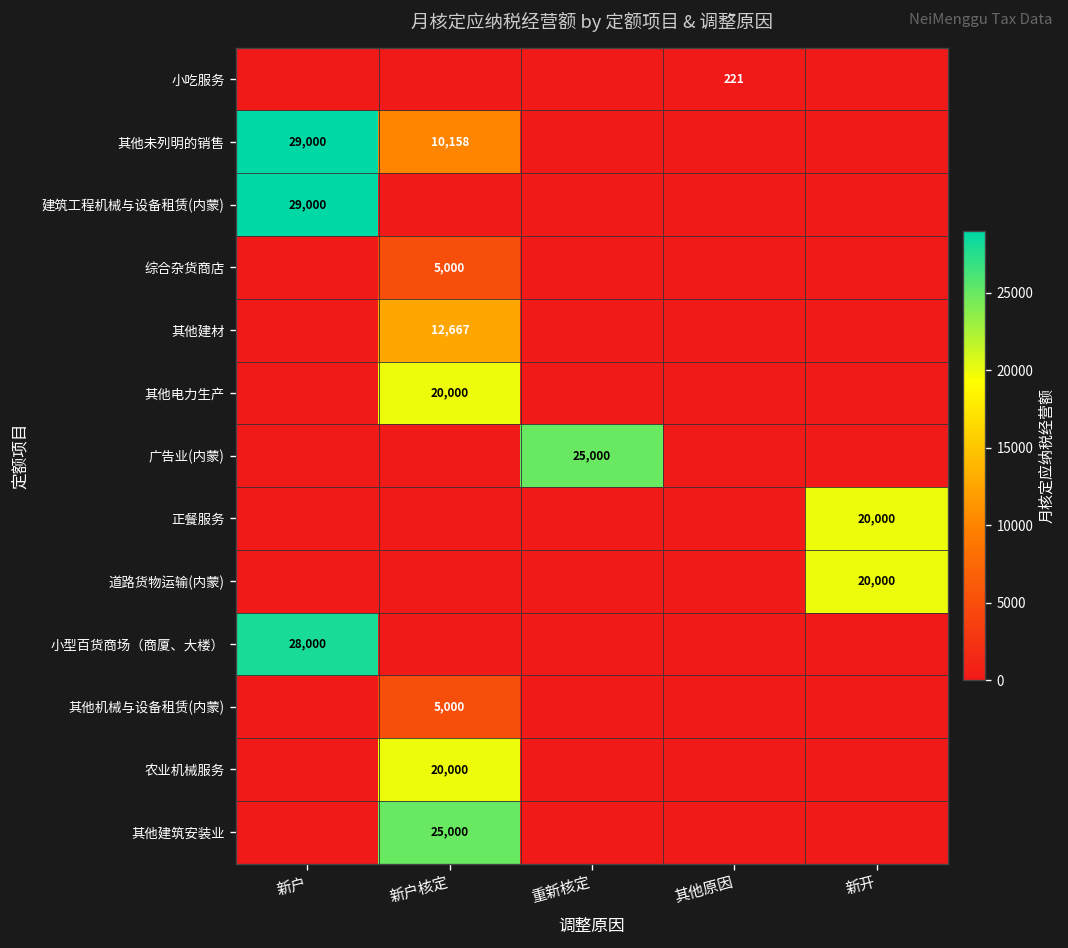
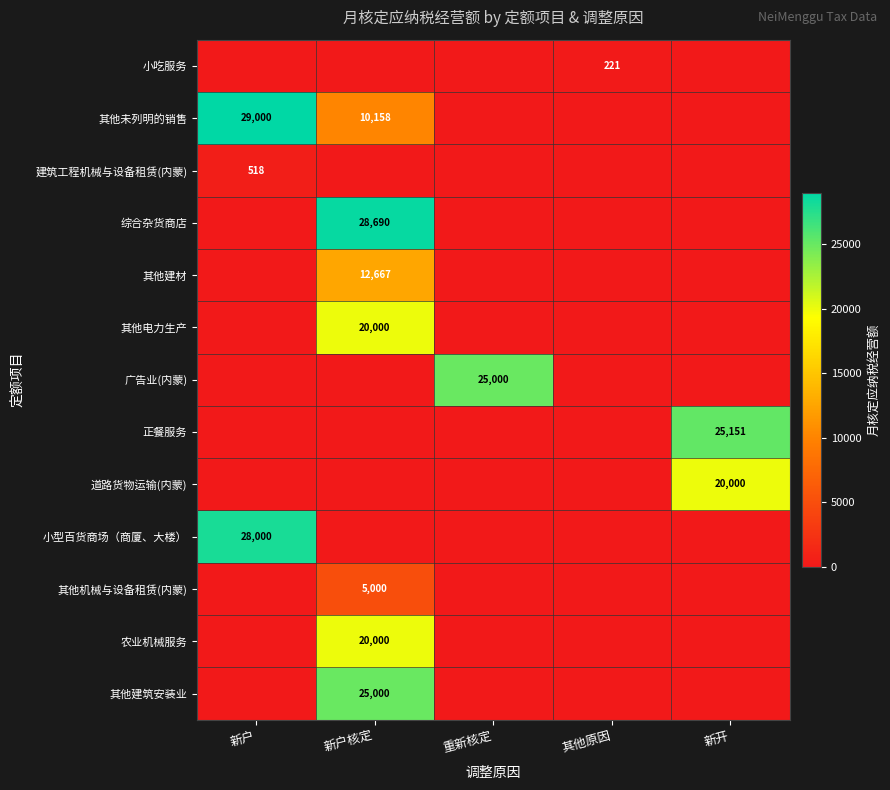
  {
    "小吃服务": {
      "其他原因": "221"
    },
    "其他未列明的销售": {
      "新户": "29,000",
      "新户核定": "10,158"
    },
    "建筑工程机械与设备租赁(内蒙)": {
-     "新户": "29,000"
+     "新户": "518"
    },
    "综合杂货商店": {
-     "新户核定": "5,000"
+     "新户核定": "28,690"
    },
    "其他建材": {
      "新户核定": "12,667"
    },
    "其他电力生产": {
      "新户核定": "20,000"
    },
    "广告业(内蒙)": {
      "重新核定": "25,000"
    },
    "正餐服务": {
-     "新开": "20,000"
+     "新开": "25,151"
    },
    "道路货物运输(内蒙)": {
      "新开": "20,000"
    },
    "小型百货商场（商厦、大楼）": {
      "新户": "28,000"
    },
    "其他机械与设备租赁(内蒙)": {
      "新户核定": "5,000"
    },
    "农业机械服务": {
      "新户核定": "20,000"
    },
    "其他建筑安装业": {
      "新户核定": "25,000"
    }
  }
